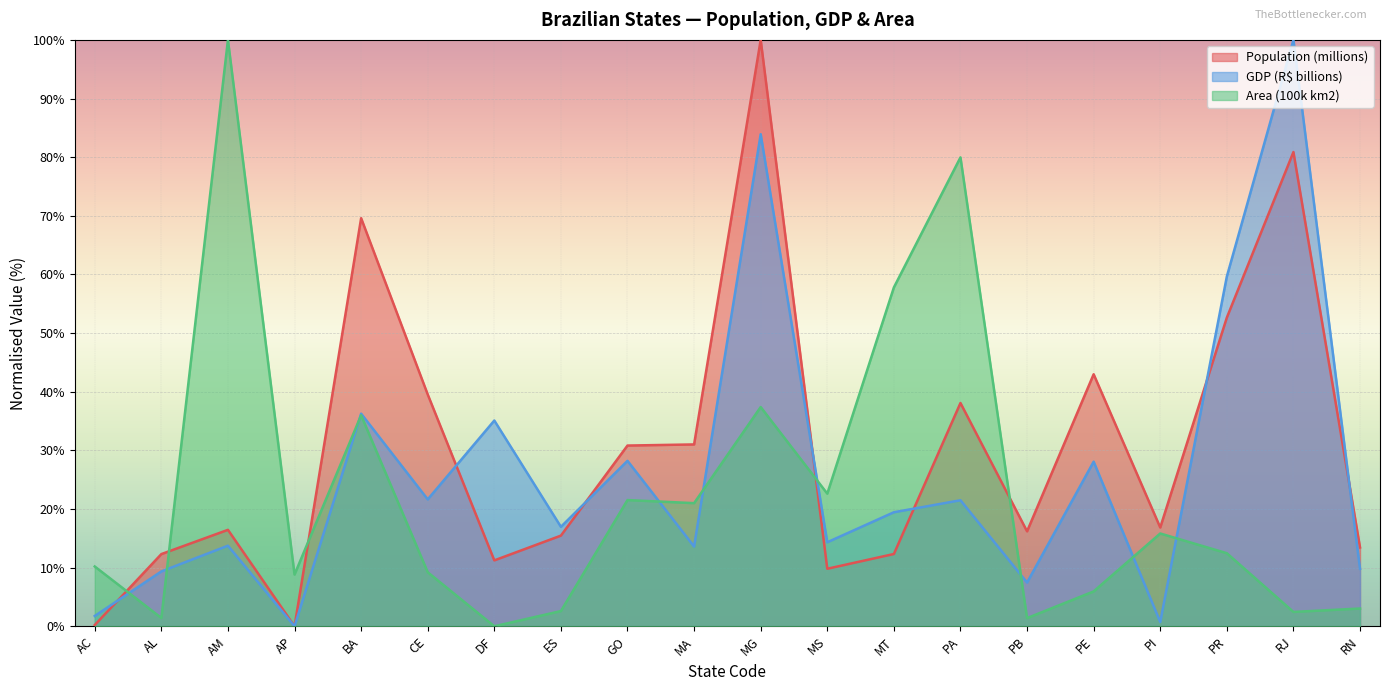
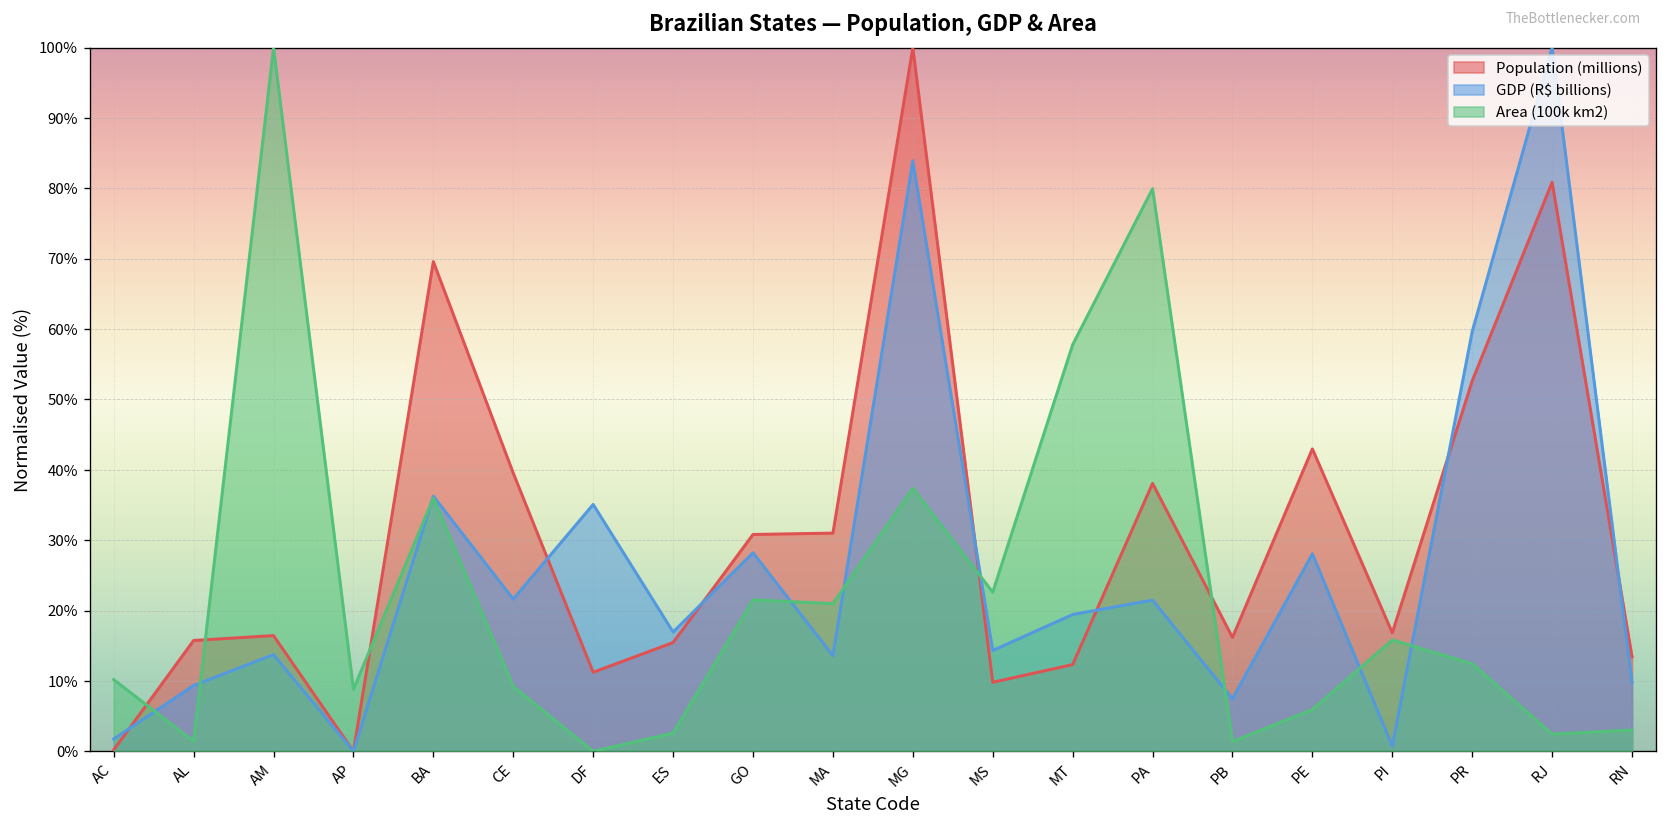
  {
    "Population (millions)": {
      "AC": "0%",
-     "AL": "12%",
+     "AL": "16%",
      "AM": "16%",
      "BA": "70%",
      "CE": "40%",
      "DF": "11%",
      "ES": "15%",
      "GO": "31%",
      "MA": "31%",
      "MG": "100%",
      "MS": "10%",
      "MT": "12%",
      "PA": "38%",
      "PB": "16%",
      "PE": "43%",
      "PI": "17%",
      "PR": "53%",
      "RJ": "81%",
      "RN": "13%"
    },
    "GDP (R$ billions)": {
      "AC": "2%",
      "AL": "9%",
      "AM": "14%",
      "CE": "22%",
      "DF": "35%",
      "ES": "17%",
      "GO": "28%",
      "MA": "14%",
      "MG": "84%",
      "MS": "14%",
      "MT": "19%",
      "PA": "21%",
      "PB": "7%",
      "PE": "28%",
      "PI": "1%",
      "PR": "60%",
      "RJ": "100%",
      "RN": "10%"
    },
    "Area (100k km2)": {
      "AC": "10%",
      "AL": "1%",
      "AM": "100%",
      "AP": "9%",
      "CE": "9%",
      "DF": "0%",
      "ES": "3%",
      "GO": "22%",
      "MA": "21%",
      "MG": "37%",
      "MS": "23%",
      "MT": "58%",
      "PA": "80%",
      "PB": "1%",
      "PE": "6%",
      "PI": "16%",
      "PR": "12%",
      "RJ": "2%",
      "RN": "3%"
    }
  }
